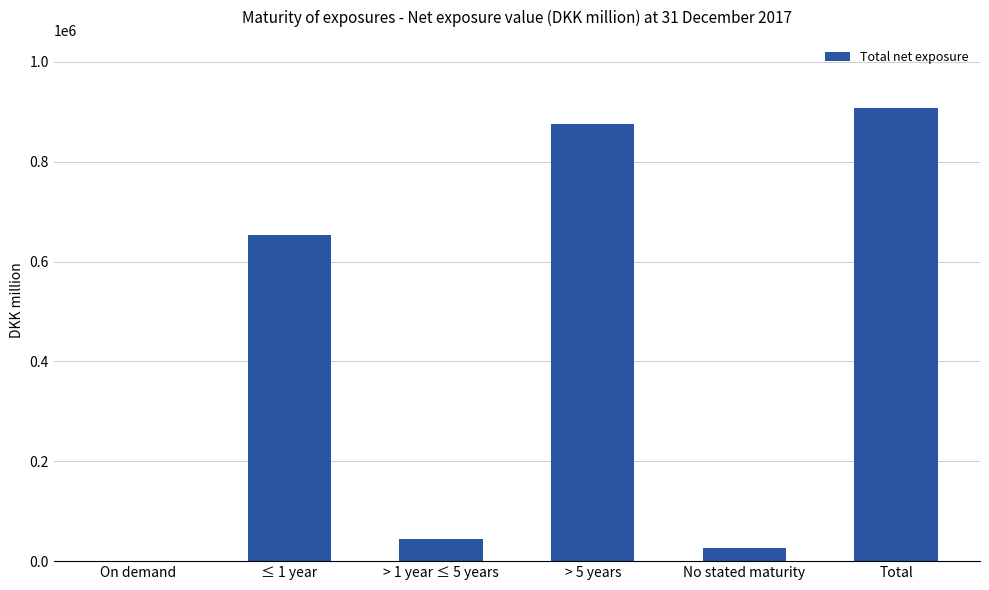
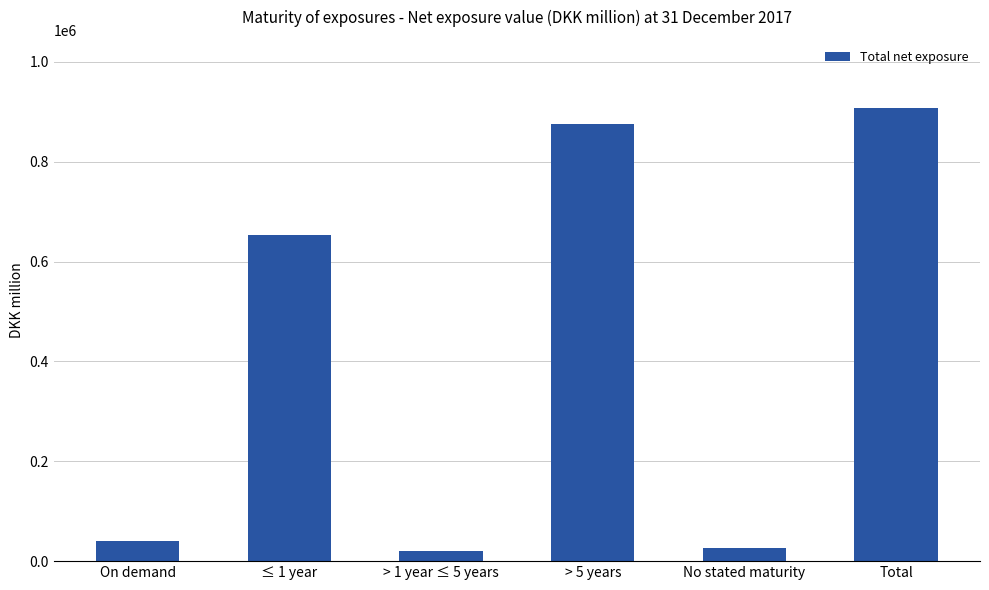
  {
-   "On demand": 0,
+   "On demand": 40000,
    "≤ 1 year": 650000,
-   "> 1 year ≤ 5 years": 40000,
+   "> 1 year ≤ 5 years": 20000,
    "> 5 years": 880000,
    "No stated maturity": 30000,
    "Total": 910000
  }
